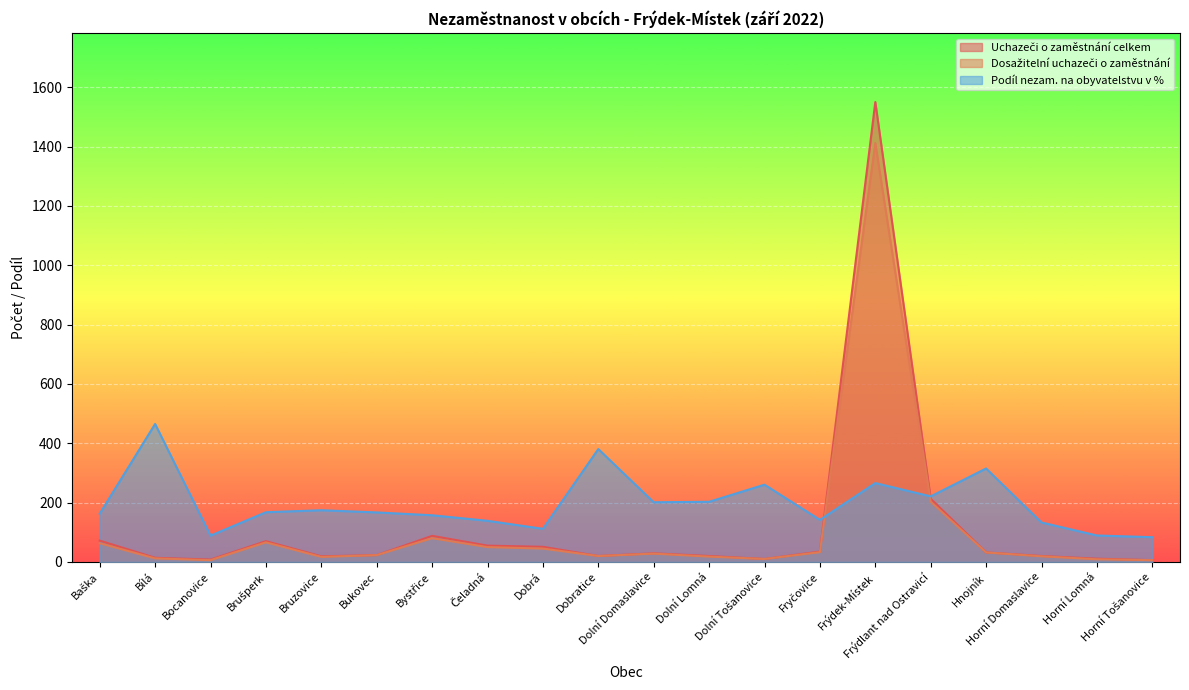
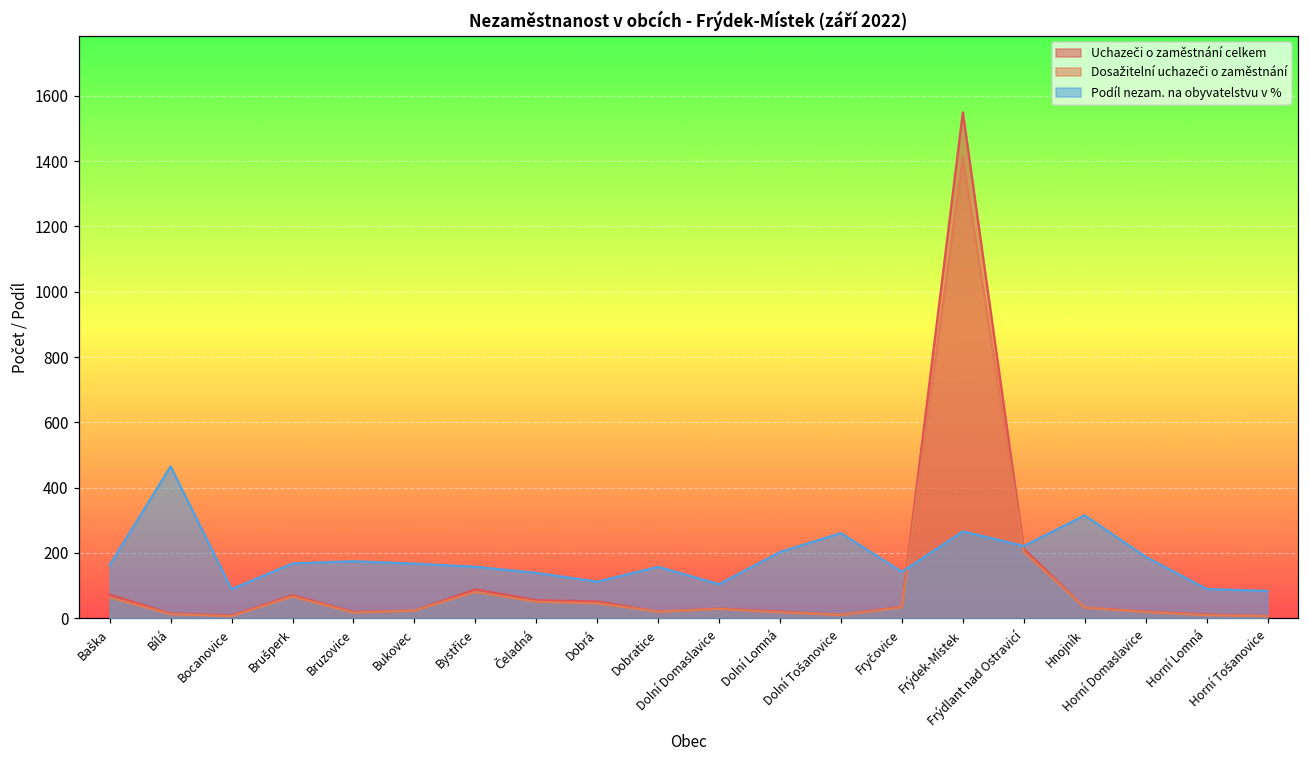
  {
    "Podíl nezam. na obyvatelstvu v %": {
      "Baška": 160,
      "Bílá": 460,
      "Bocanovice": 90,
      "Brušperk": 170,
      "Bruzovice": 170,
      "Bukovec": 170,
      "Bystřice": 160,
      "Čeladná": 140,
      "Dobrá": 110,
-     "Dobratice": 380,
-     "Dolní Domaslavice": 200,
+     "Dobratice": 160,
+     "Dolní Domaslavice": 100,
      "Dolní Lomná": 200,
      "Dolní Tošanovice": 260,
      "Fryčovice": 140,
      "Frýdek-Místek": 270,
      "Hnojník": 310,
-     "Horní Domaslavice": 130,
+     "Horní Domaslavice": 190,
      "Horní Lomná": 90,
      "Horní Tošanovice": 80
    }
  }
